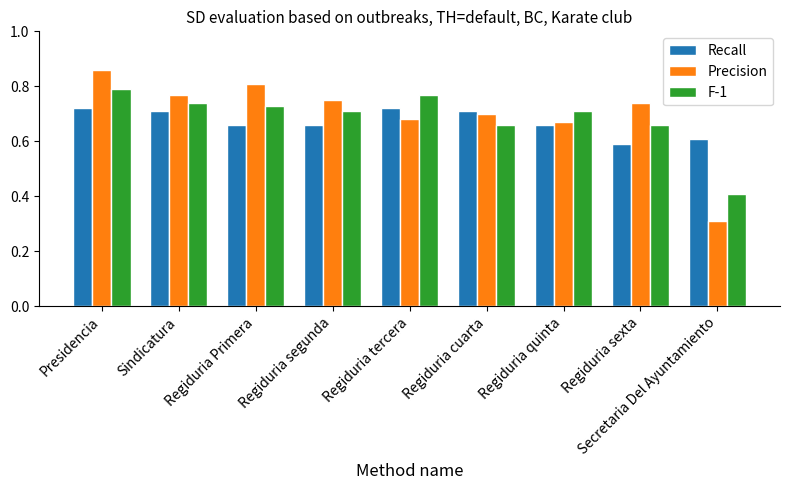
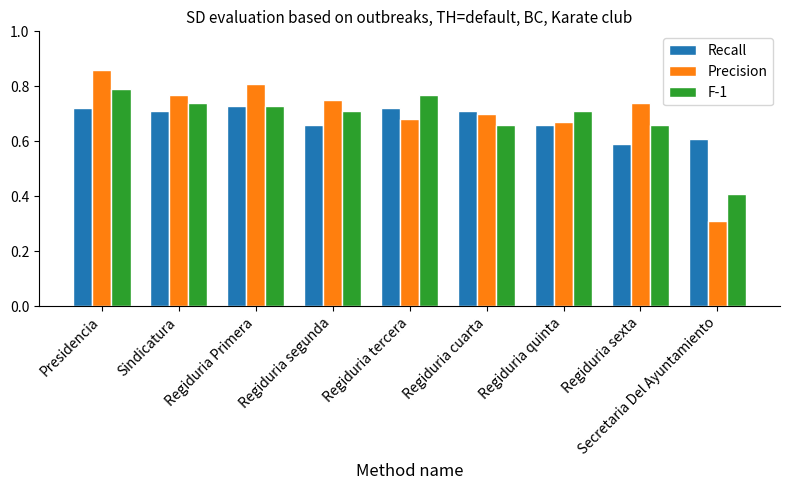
  {
    "Recall": {
      "Presidencia": 0.72,
      "Sindicatura": 0.71,
-     "Regiduria Primera": 0.66,
+     "Regiduria Primera": 0.73,
      "Regiduria segunda": 0.66,
      "Regiduria tercera": 0.72,
      "Regiduria cuarta": 0.71,
      "Regiduria quinta": 0.66,
      "Regiduria sexta": 0.59,
      "Secretaria Del Ayuntamiento": 0.61
    },
    "Precision": {
      "Presidencia": 0.86,
      "Sindicatura": 0.77,
      "Regiduria Primera": 0.81,
      "Regiduria segunda": 0.75,
      "Regiduria tercera": 0.68,
      "Regiduria cuarta": 0.70,
      "Regiduria quinta": 0.67,
      "Regiduria sexta": 0.74,
      "Secretaria Del Ayuntamiento": 0.31
    },
    "F-1": {
      "Presidencia": 0.79,
      "Sindicatura": 0.74,
      "Regiduria Primera": 0.73,
      "Regiduria segunda": 0.71,
      "Regiduria tercera": 0.77,
      "Regiduria cuarta": 0.66,
      "Regiduria quinta": 0.71,
      "Regiduria sexta": 0.66,
      "Secretaria Del Ayuntamiento": 0.41
    }
  }
